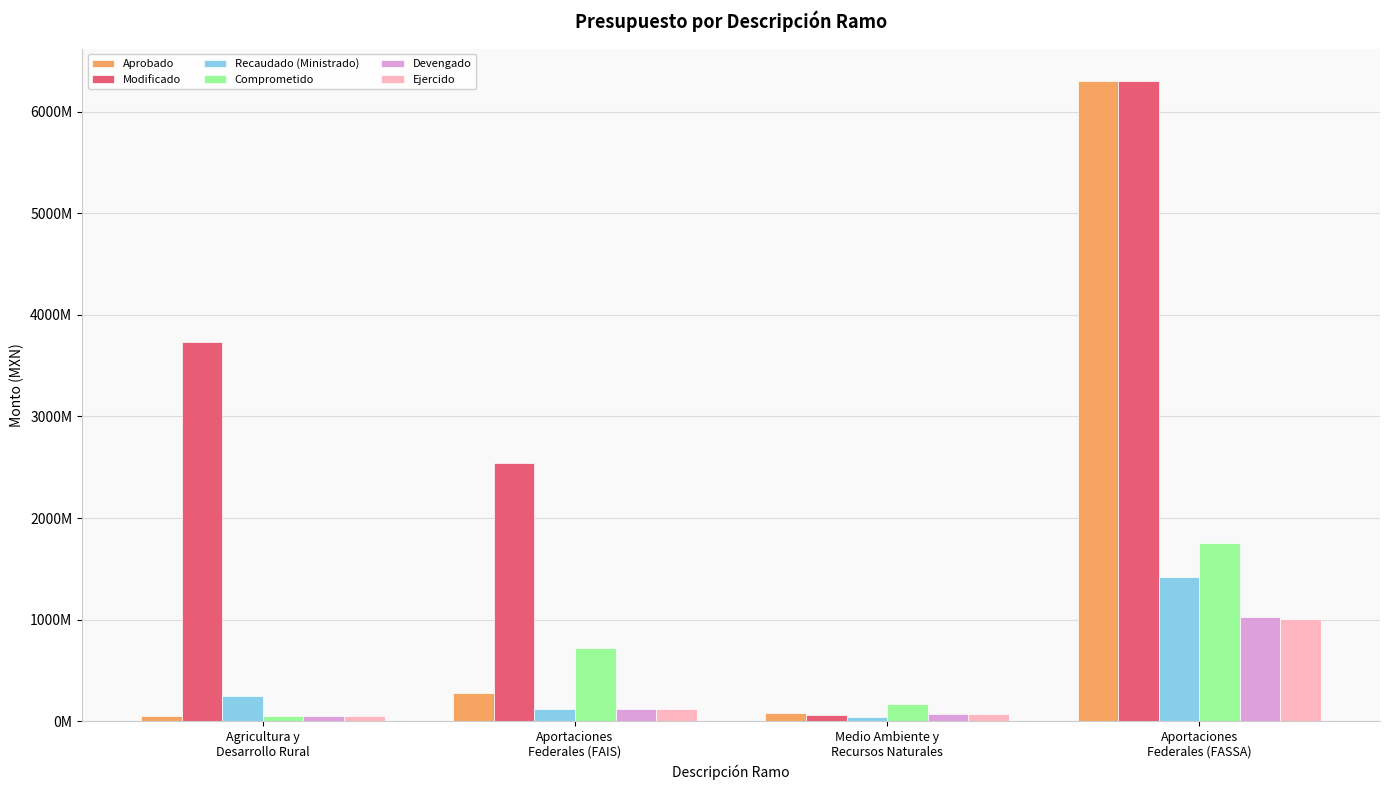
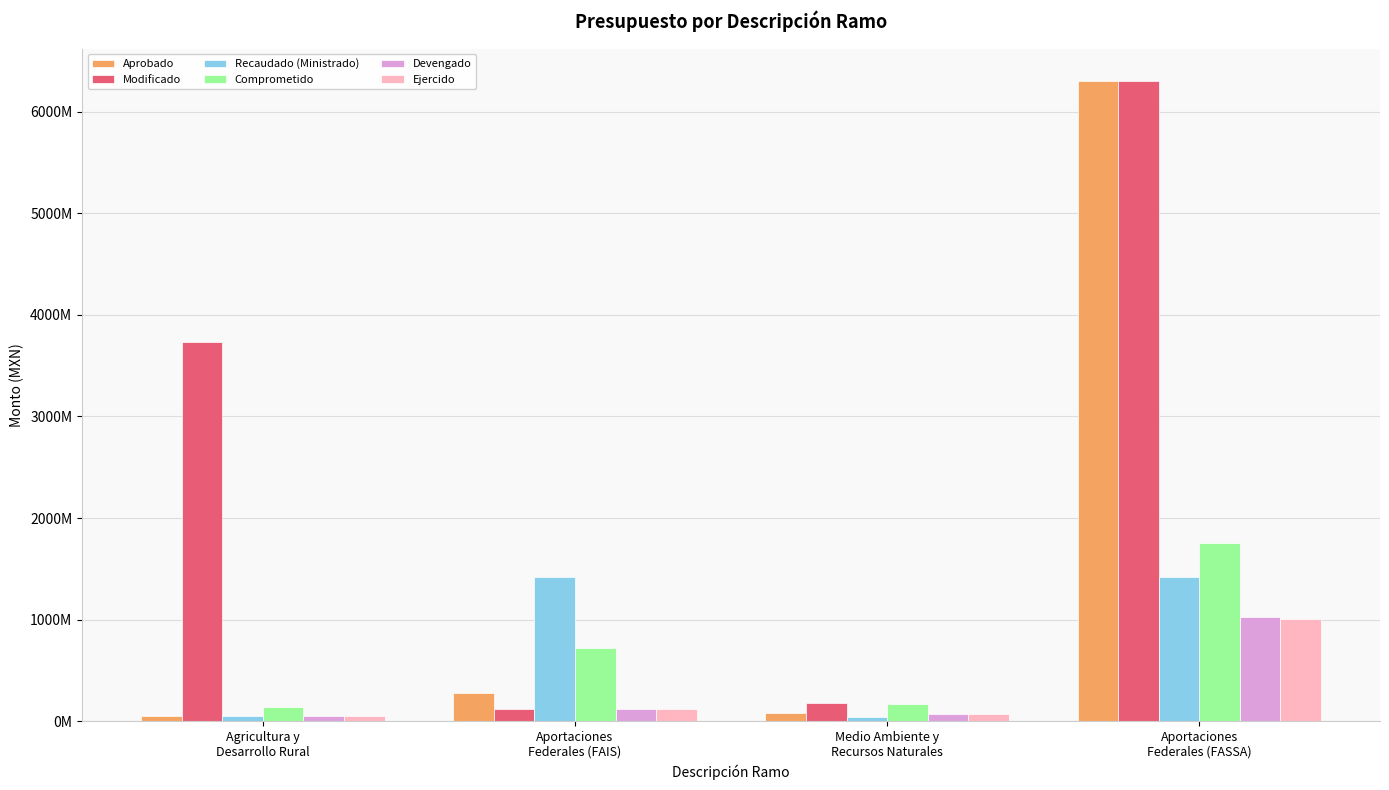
  {
    "Aprobado": {
      "Agricultura y Desarrollo Rural": 50000000,
      "Aportaciones Federales (FAIS)": 280000000,
      "Medio Ambiente y Recursos Naturales": 80000000,
      "Aportaciones Federales (FASSA)": 6310000000
    },
    "Modificado": {
      "Agricultura y Desarrollo Rural": 3730000000,
-     "Aportaciones Federales (FAIS)": 2540000000,
-     "Medio Ambiente y Recursos Naturales": 60000000,
+     "Aportaciones Federales (FAIS)": 120000000,
+     "Medio Ambiente y Recursos Naturales": 180000000,
      "Aportaciones Federales (FASSA)": 6310000000
    },
    "Recaudado (Ministrado)": {
-     "Agricultura y Desarrollo Rural": 250000000,
-     "Aportaciones Federales (FAIS)": 120000000,
+     "Agricultura y Desarrollo Rural": 50000000,
+     "Aportaciones Federales (FAIS)": 1420000000,
      "Medio Ambiente y Recursos Naturales": 40000000,
      "Aportaciones Federales (FASSA)": 1420000000
    },
    "Comprometido": {
-     "Agricultura y Desarrollo Rural": 50000000,
+     "Agricultura y Desarrollo Rural": 140000000,
      "Aportaciones Federales (FAIS)": 720000000,
      "Medio Ambiente y Recursos Naturales": 170000000,
      "Aportaciones Federales (FASSA)": 1760000000
    }
  }
